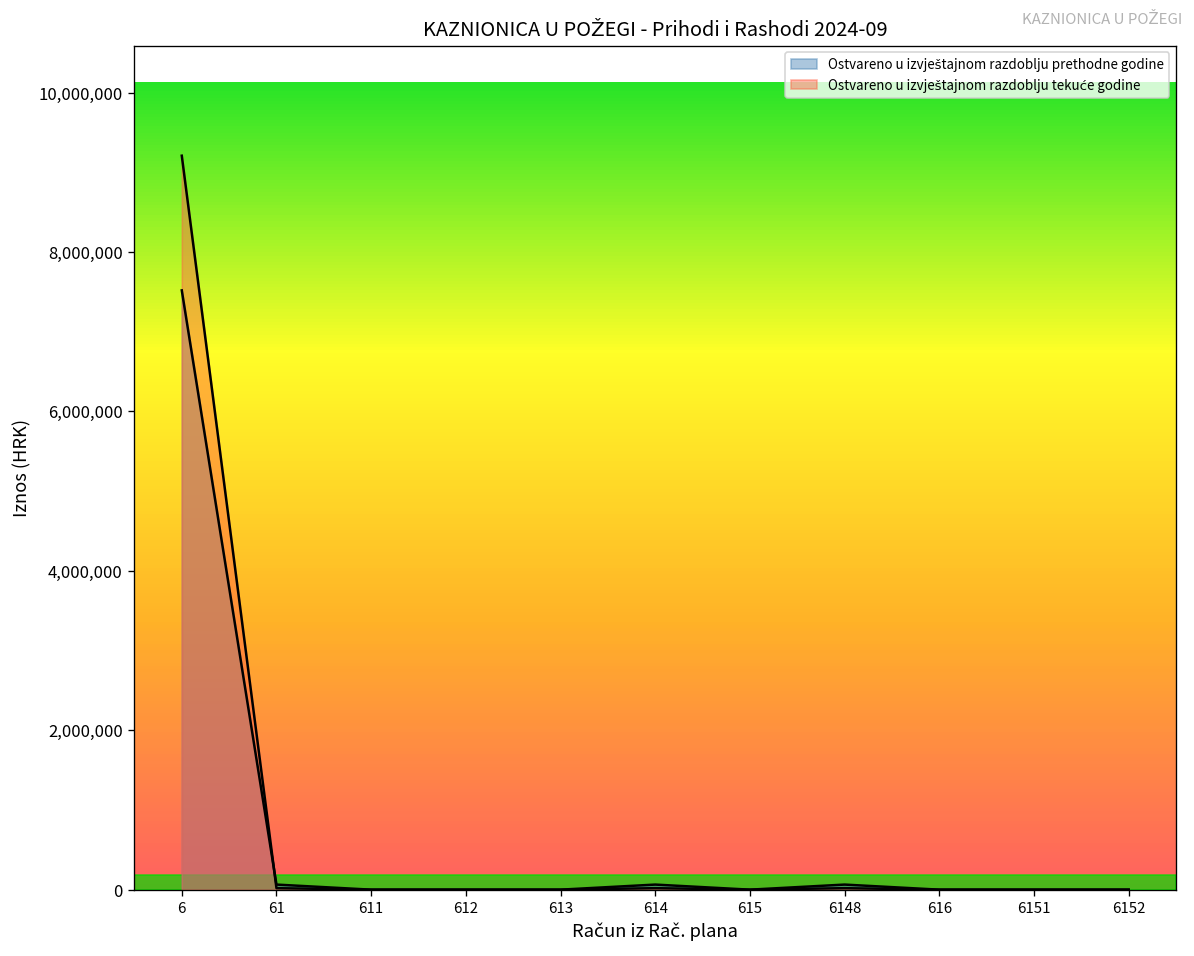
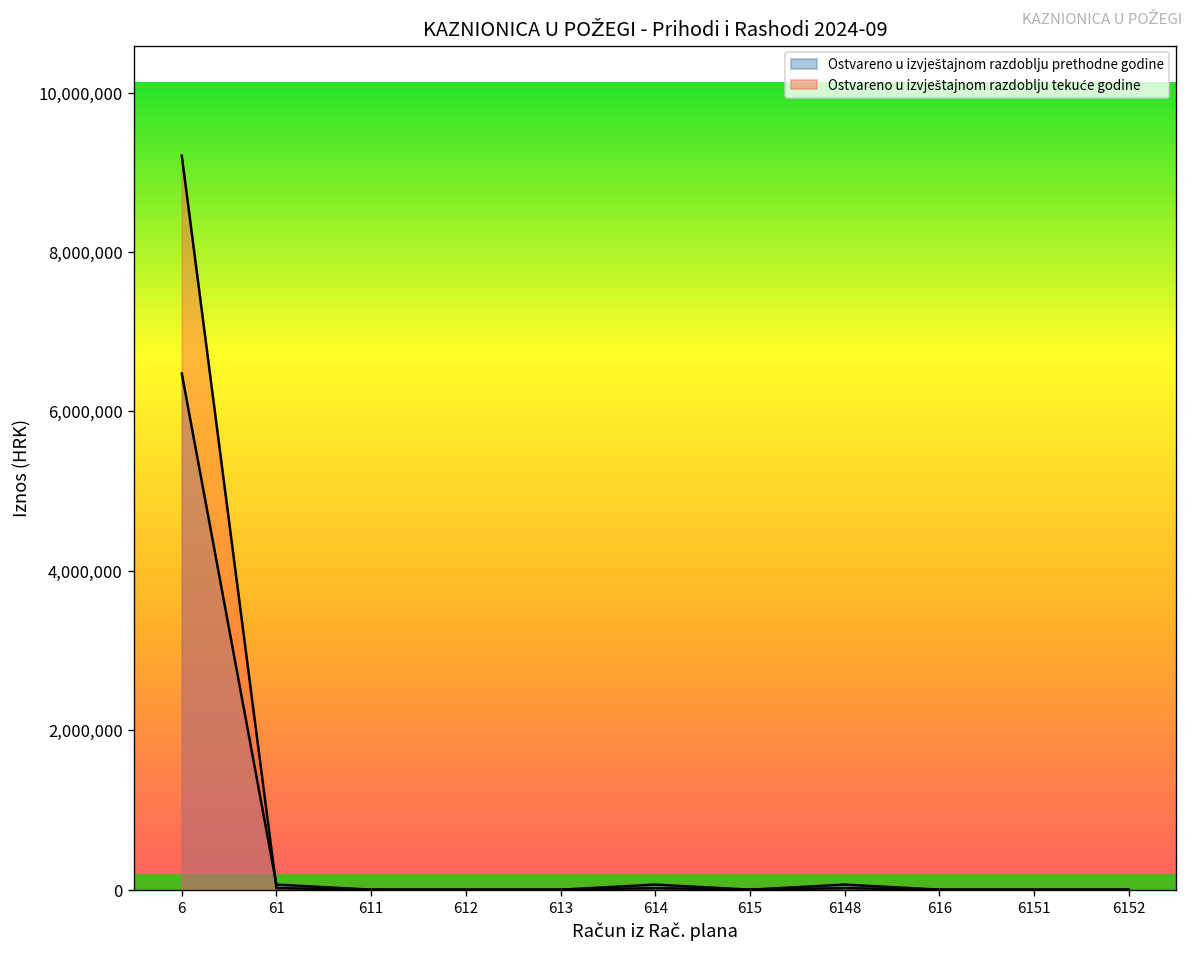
  {
    "Ostvareno u izvještajnom razdoblju prethodne godine": {
-     "6": "7,500,000"
+     "6": "6,500,000"
    },
    "Ostvareno u izvještajnom razdoblju tekuće godine": {
      "6": "9,200,000"
    }
  }
